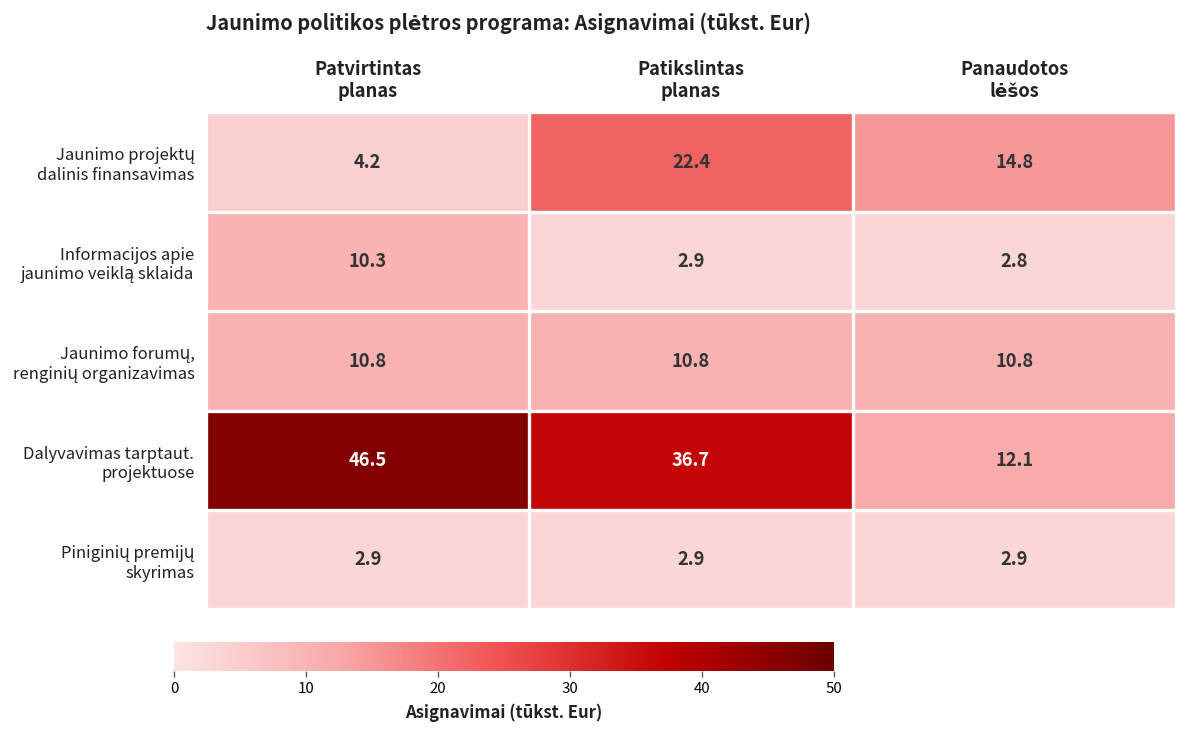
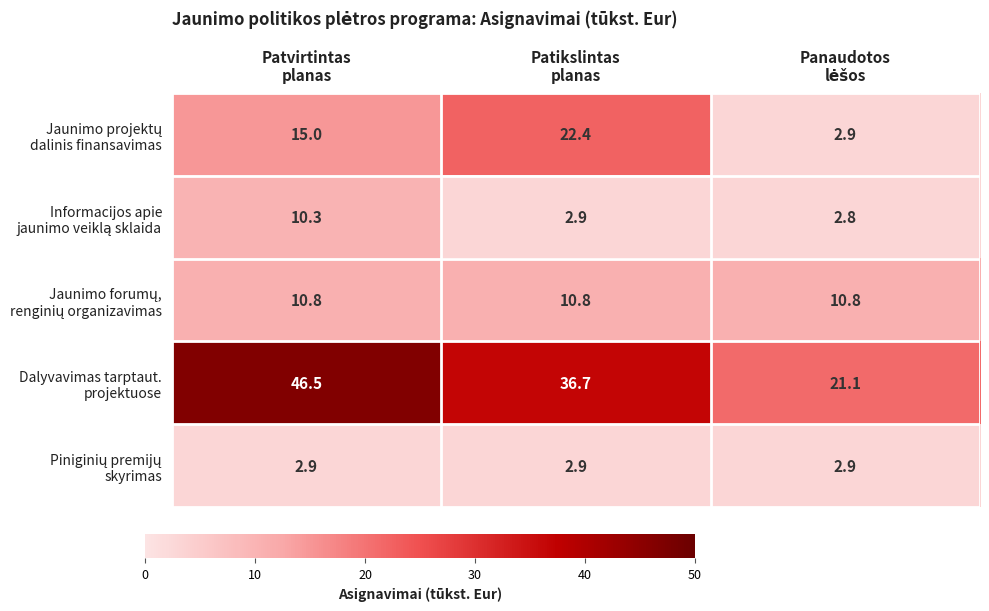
  {
    "Jaunimo projektų dalinis finansavimas": {
-     "Patvirtintas planas": 4.2,
+     "Patvirtintas planas": 15.0,
      "Patikslintas planas": 22.4,
-     "Panaudotos lėšos": 14.8
+     "Panaudotos lėšos": 2.9
    },
    "Informacijos apie jaunimo veiklą sklaida": {
      "Patvirtintas planas": 10.3,
      "Patikslintas planas": 2.9,
      "Panaudotos lėšos": 2.8
    },
    "Jaunimo forumų, renginių organizavimas": {
      "Patvirtintas planas": 10.8,
      "Patikslintas planas": 10.8,
      "Panaudotos lėšos": 10.8
    },
    "Dalyvavimas tarptaut. projektuose": {
      "Patvirtintas planas": 46.5,
      "Patikslintas planas": 36.7,
-     "Panaudotos lėšos": 12.1
+     "Panaudotos lėšos": 21.1
    },
    "Piniginių premijų skyrimas": {
      "Patvirtintas planas": 2.9,
      "Patikslintas planas": 2.9,
      "Panaudotos lėšos": 2.9
    }
  }
